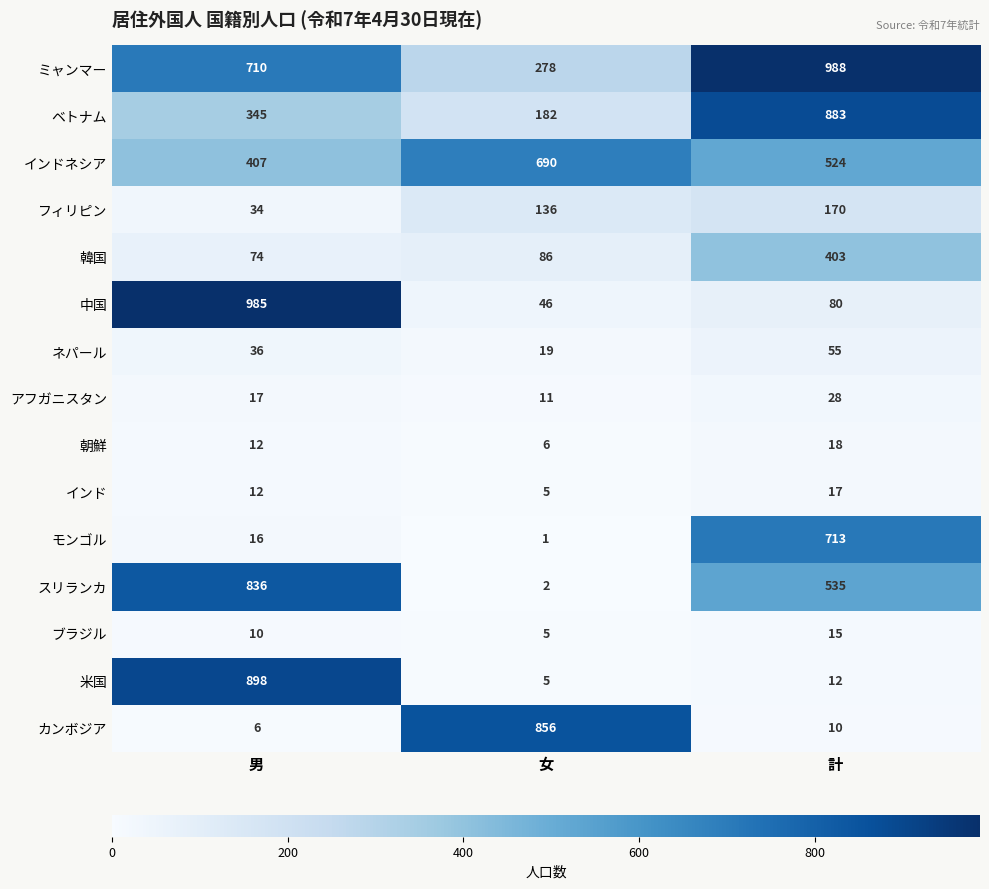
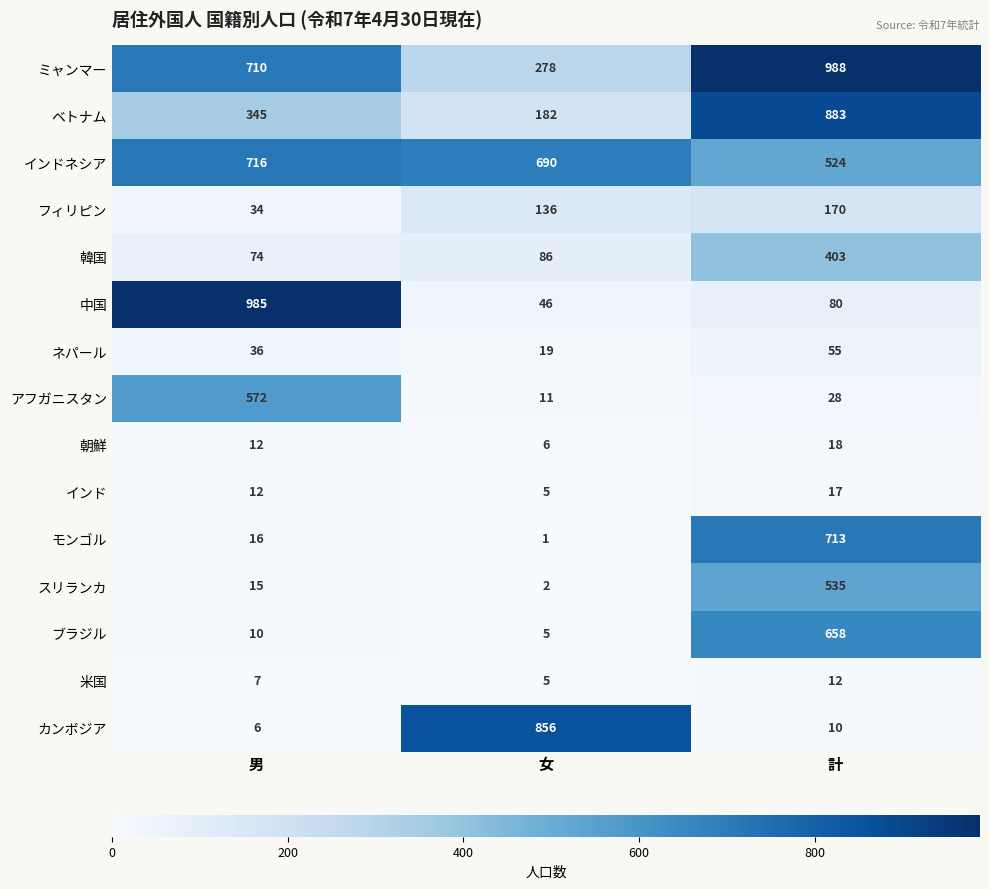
  {
    "ミャンマー": {
      "男": 710,
      "女": 278,
      "計": 988
    },
    "ベトナム": {
      "男": 345,
      "女": 182,
      "計": 883
    },
    "インドネシア": {
-     "男": 407,
+     "男": 716,
      "女": 690,
      "計": 524
    },
    "フィリピン": {
      "男": 34,
      "女": 136,
      "計": 170
    },
    "韓国": {
      "男": 74,
      "女": 86,
      "計": 403
    },
    "中国": {
      "男": 985,
      "女": 46,
      "計": 80
    },
    "ネパール": {
      "男": 36,
      "女": 19,
      "計": 55
    },
    "アフガニスタン": {
-     "男": 17,
+     "男": 572,
      "女": 11,
      "計": 28
    },
    "朝鮮": {
      "男": 12,
      "女": 6,
      "計": 18
    },
    "インド": {
      "男": 12,
      "女": 5,
      "計": 17
    },
    "モンゴル": {
      "男": 16,
      "女": 1,
      "計": 713
    },
    "スリランカ": {
-     "男": 836,
+     "男": 15,
      "女": 2,
      "計": 535
    },
    "ブラジル": {
      "男": 10,
      "女": 5,
-     "計": 15
+     "計": 658
    },
    "米国": {
-     "男": 898,
+     "男": 7,
      "女": 5,
      "計": 12
    },
    "カンボジア": {
      "男": 6,
      "女": 856,
      "計": 10
    }
  }
